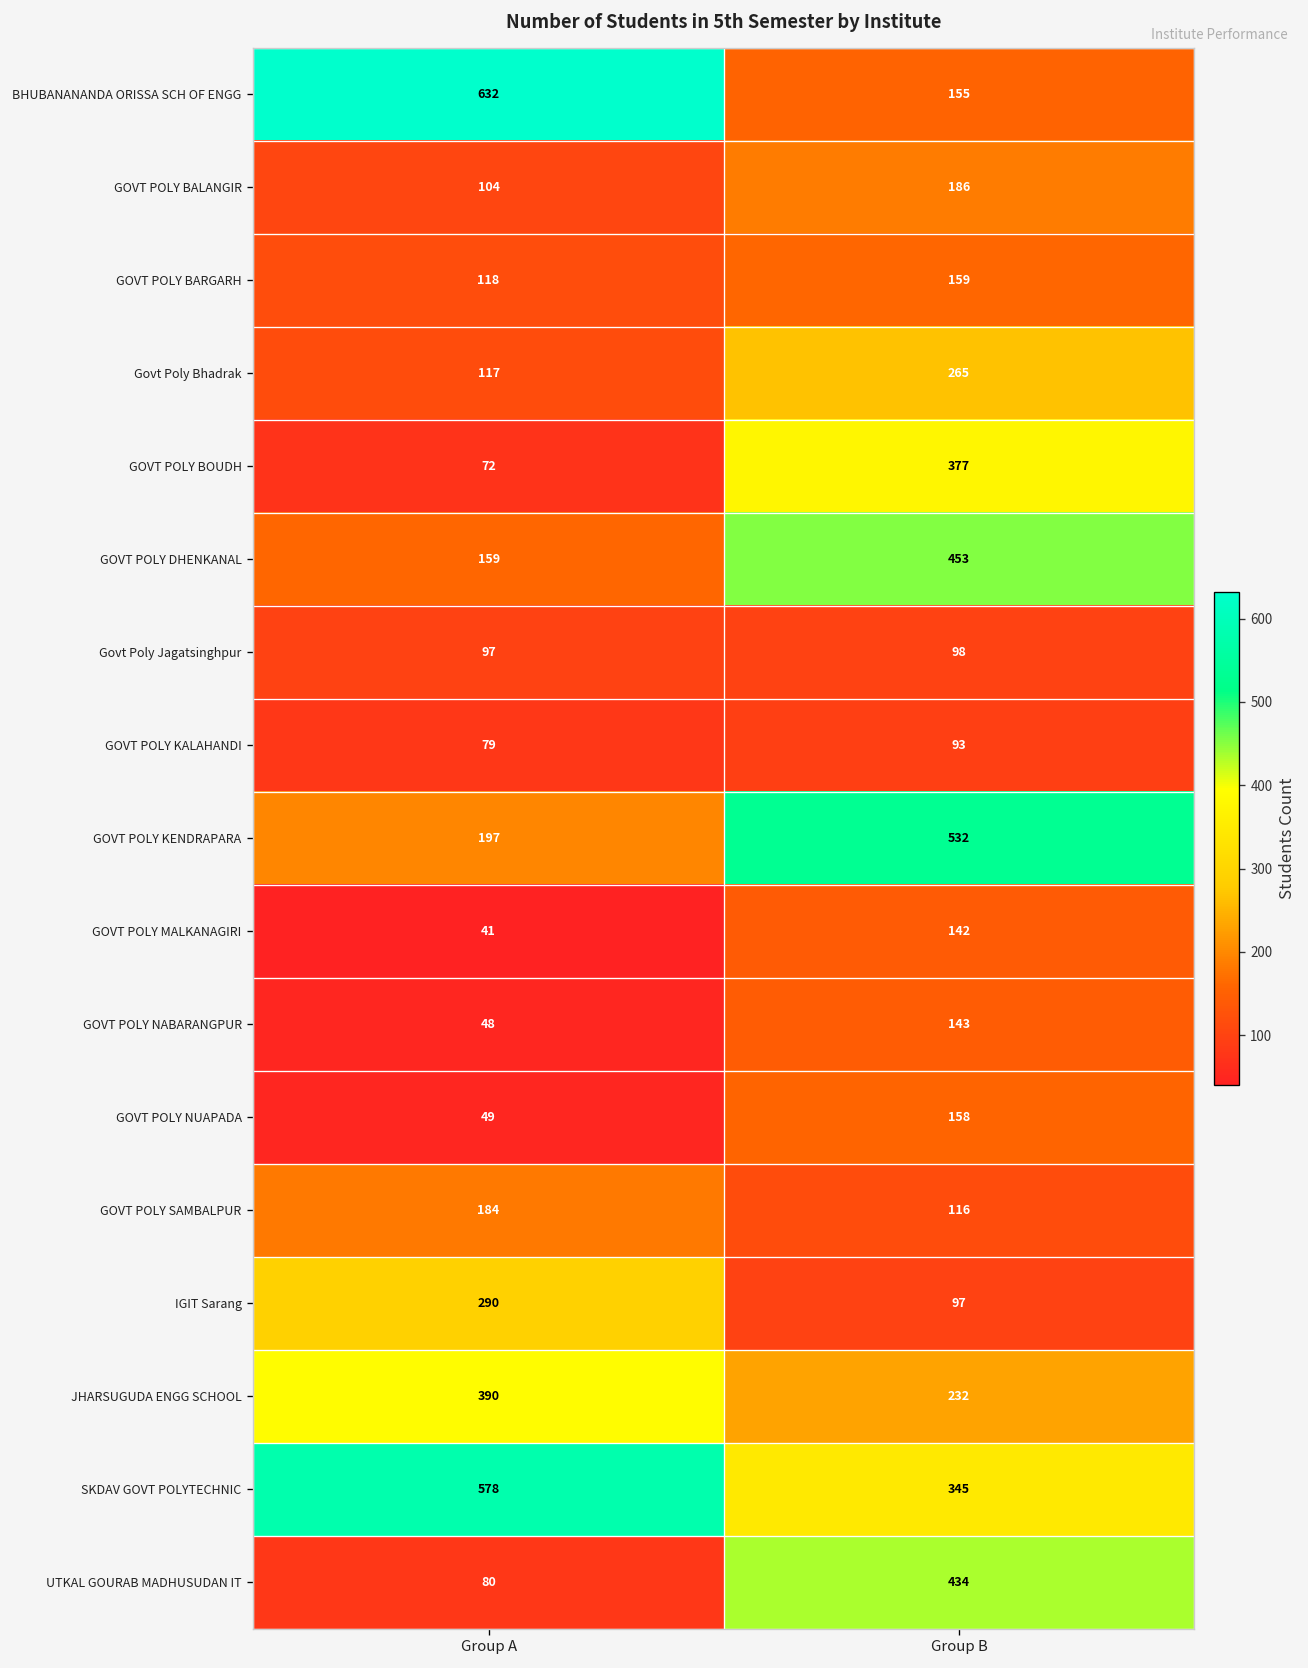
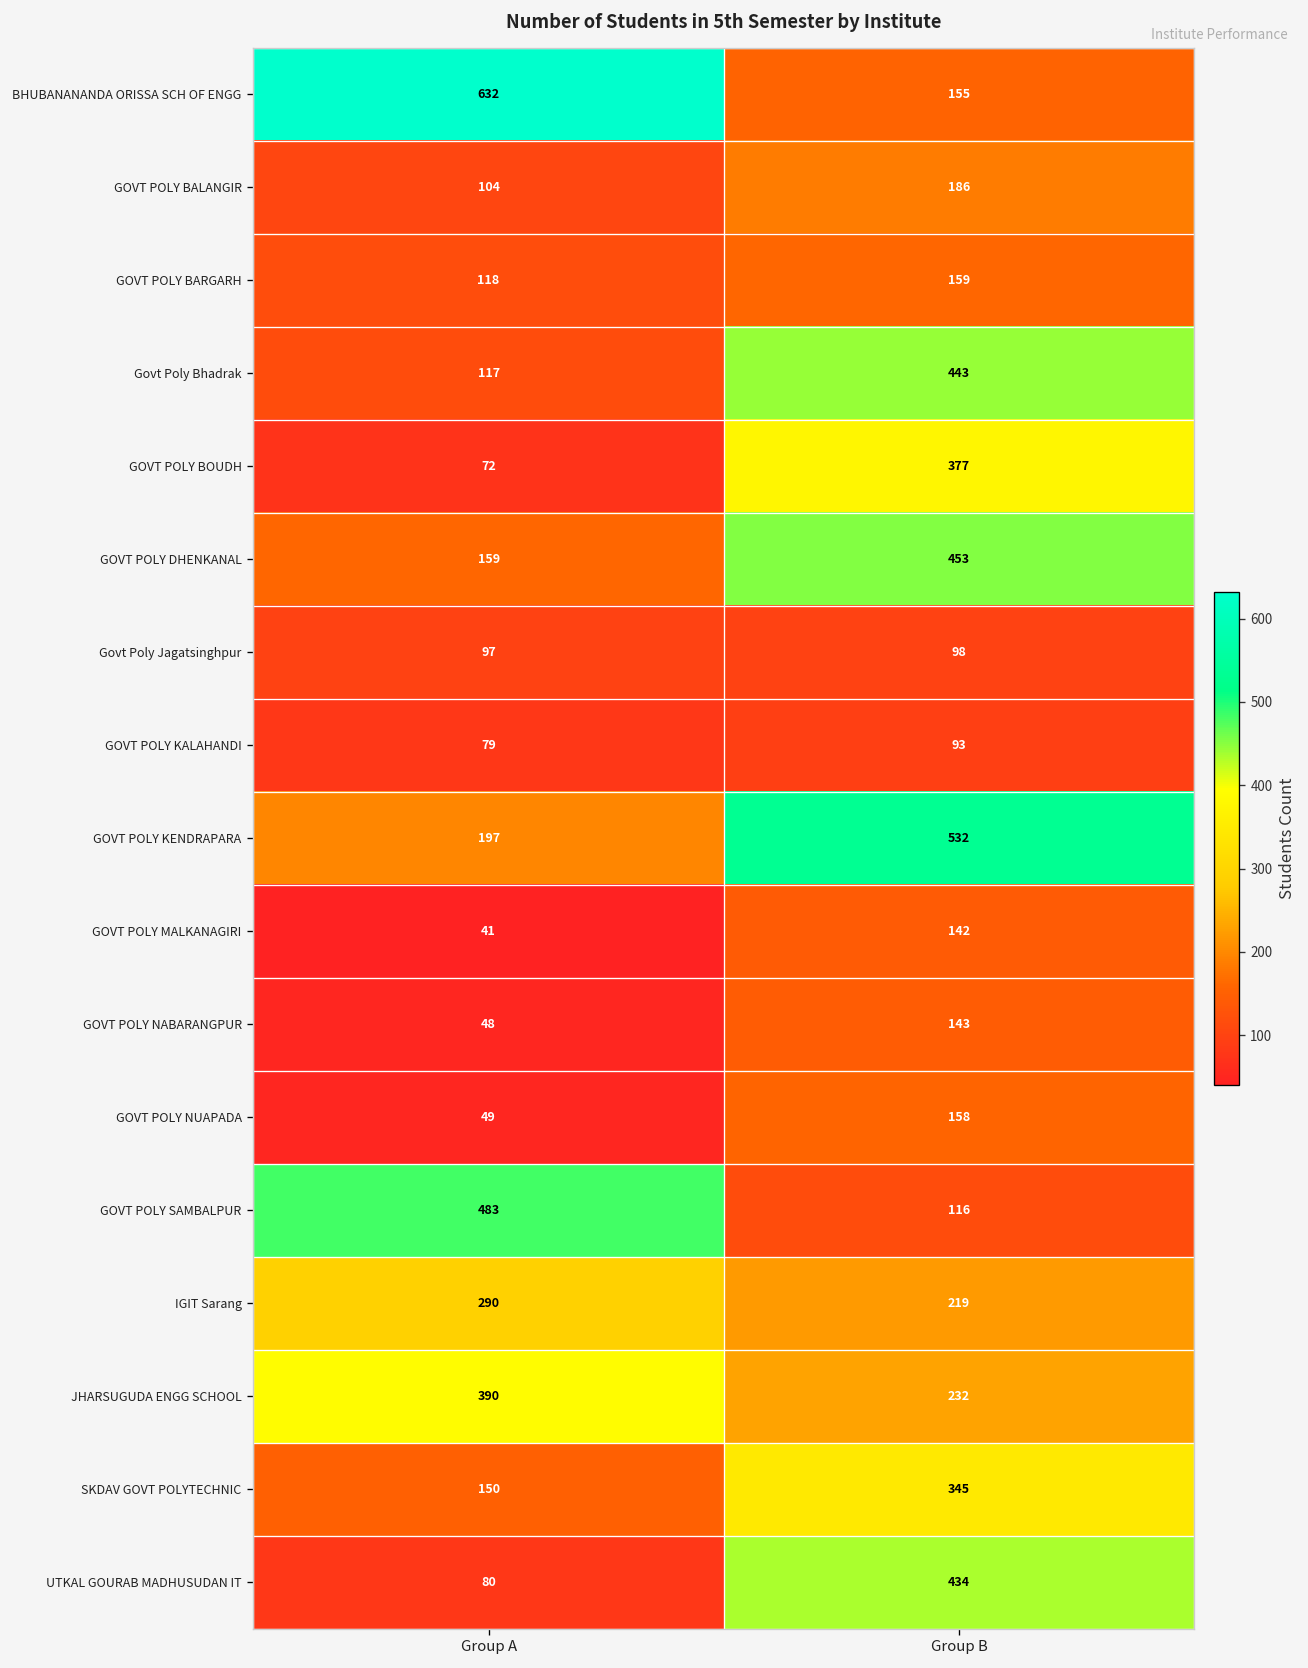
  {
    "BHUBANANANDA ORISSA SCH OF ENGG": {
      "Group A": 632,
      "Group B": 155
    },
    "GOVT POLY BALANGIR": {
      "Group A": 104,
      "Group B": 186
    },
    "GOVT POLY BARGARH": {
      "Group A": 118,
      "Group B": 159
    },
    "Govt Poly Bhadrak": {
      "Group A": 117,
-     "Group B": 265
+     "Group B": 443
    },
    "GOVT POLY BOUDH": {
      "Group A": 72,
      "Group B": 377
    },
    "GOVT POLY DHENKANAL": {
      "Group A": 159,
      "Group B": 453
    },
    "Govt Poly Jagatsinghpur": {
      "Group A": 97,
      "Group B": 98
    },
    "GOVT POLY KALAHANDI": {
      "Group A": 79,
      "Group B": 93
    },
    "GOVT POLY KENDRAPARA": {
      "Group A": 197,
      "Group B": 532
    },
    "GOVT POLY MALKANAGIRI": {
      "Group A": 41,
      "Group B": 142
    },
    "GOVT POLY NABARANGPUR": {
      "Group A": 48,
      "Group B": 143
    },
    "GOVT POLY NUAPADA": {
      "Group A": 49,
      "Group B": 158
    },
    "GOVT POLY SAMBALPUR": {
-     "Group A": 184,
+     "Group A": 483,
      "Group B": 116
    },
    "IGIT Sarang": {
      "Group A": 290,
-     "Group B": 97
+     "Group B": 219
    },
    "JHARSUGUDA ENGG SCHOOL": {
      "Group A": 390,
      "Group B": 232
    },
    "SKDAV GOVT POLYTECHNIC": {
-     "Group A": 578,
+     "Group A": 150,
      "Group B": 345
    },
    "UTKAL GOURAB MADHUSUDAN IT": {
      "Group A": 80,
      "Group B": 434
    }
  }
